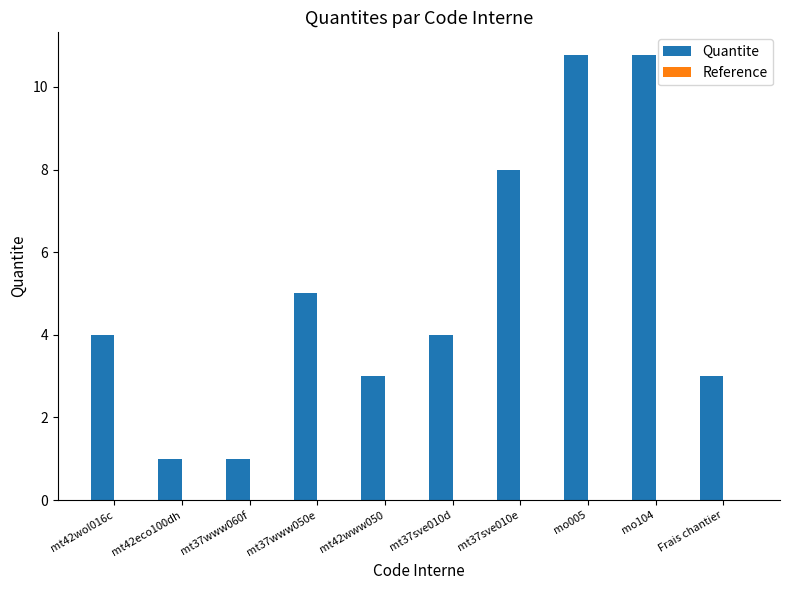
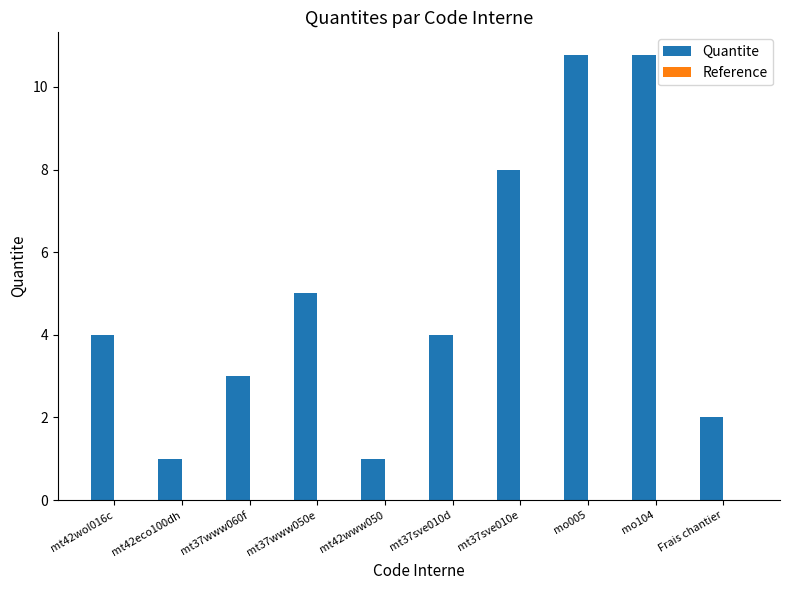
  {
    "Quantite": {
      "mt42wol016c": 4,
      "mt42eco100dh": 1,
-     "mt37www060f": 1,
+     "mt37www060f": 3,
      "mt37www050e": 5,
-     "mt42www050": 3,
+     "mt42www050": 1,
      "mt37sve010d": 4,
      "mt37sve010e": 8,
      "mo005": 10.8,
      "mo104": 10.8,
-     "Frais chantier": 3
+     "Frais chantier": 2
    },
    "Reference": {
      "mt42wol016c": 0,
      "mt42eco100dh": 0,
      "mt37www060f": 0,
      "mt37www050e": 0,
      "mt42www050": 0,
      "mt37sve010d": 0,
      "mt37sve010e": 0,
      "mo005": 0,
      "mo104": 0,
      "Frais chantier": 0
    }
  }
